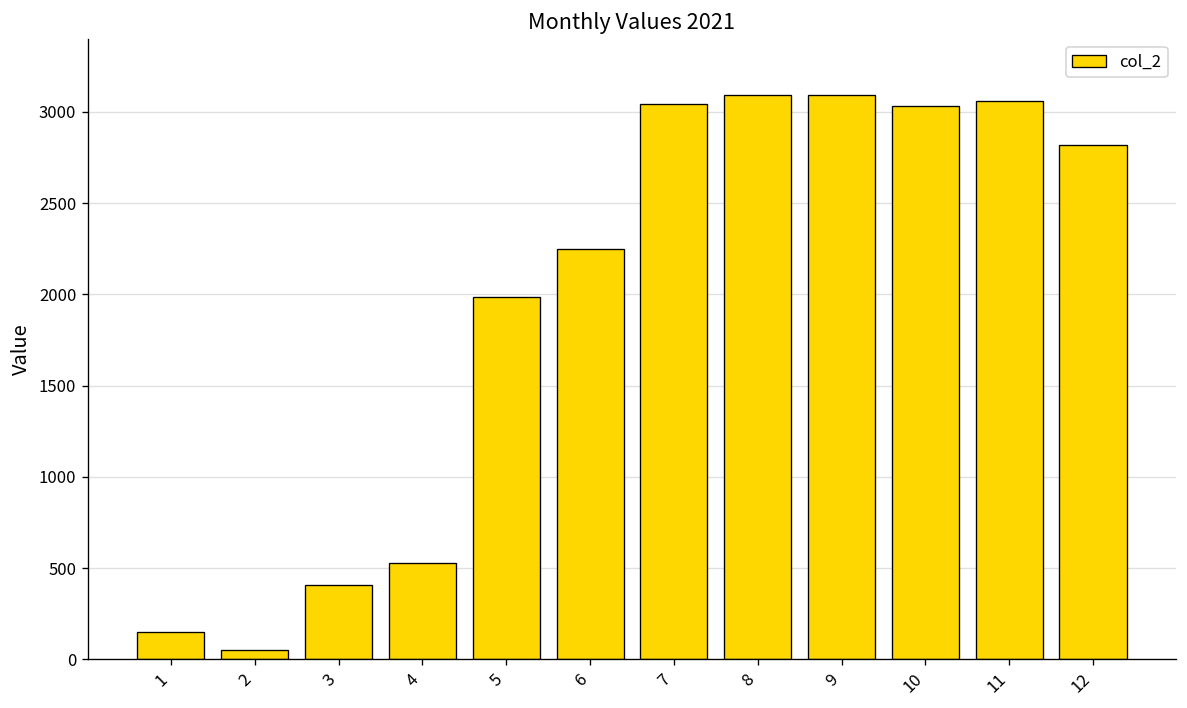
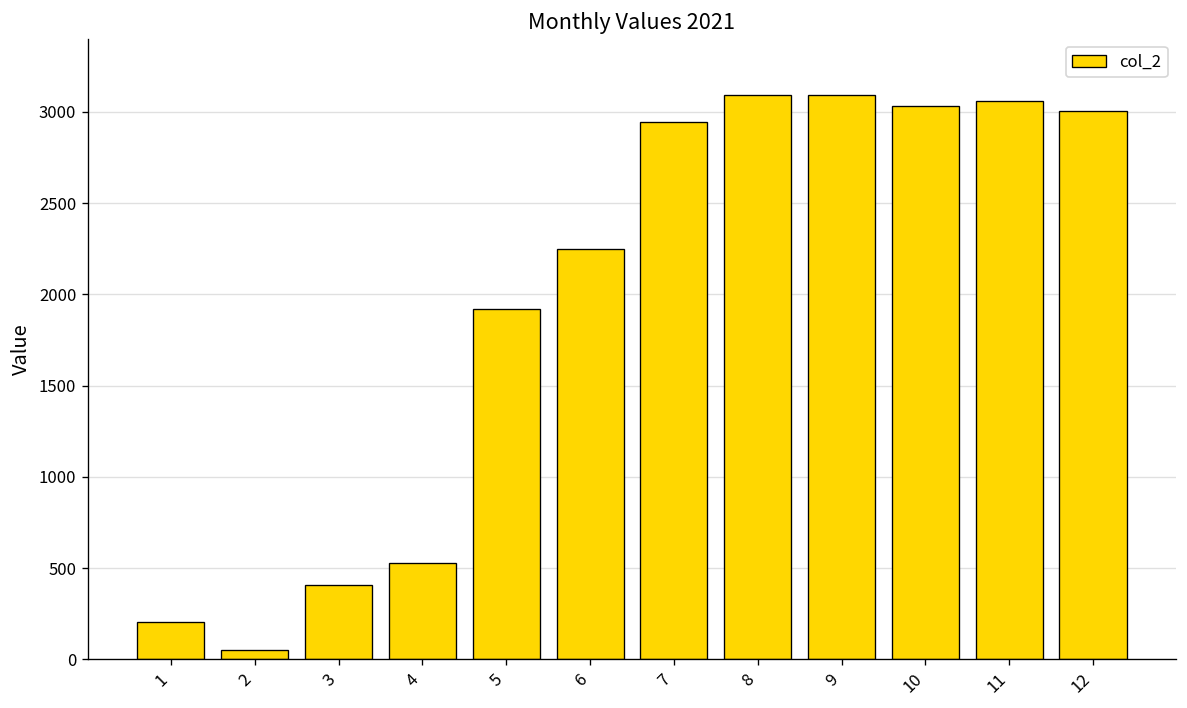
  {
-   "1": 150,
+   "1": 210,
    "2": 50,
    "3": 410,
    "4": 530,
-   "5": 1990,
+   "5": 1920,
    "6": 2250,
-   "7": 3040,
+   "7": 2940,
    "8": 3090,
    "9": 3090,
    "10": 3030,
    "11": 3060,
-   "12": 2820
+   "12": 3010
  }
